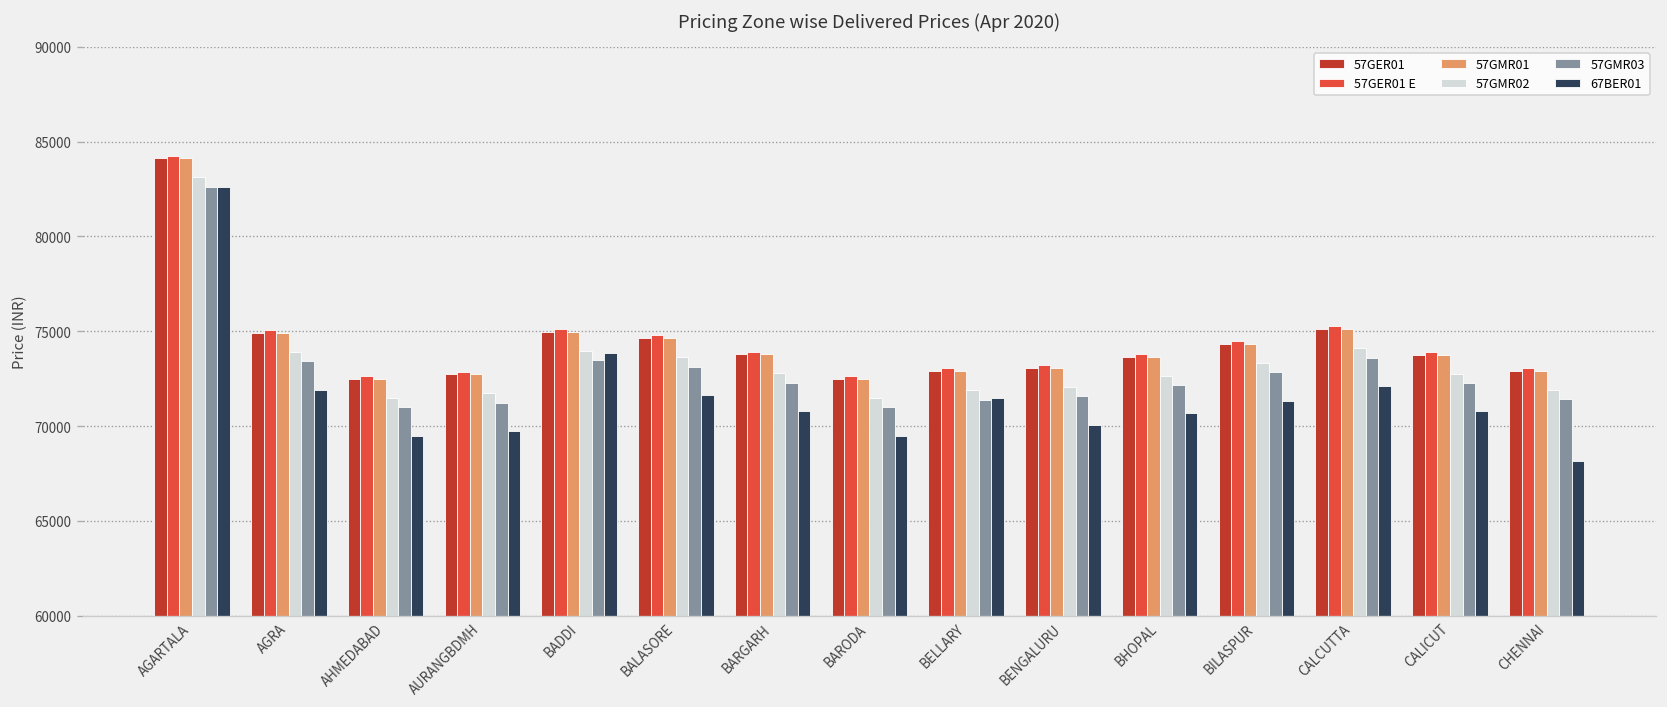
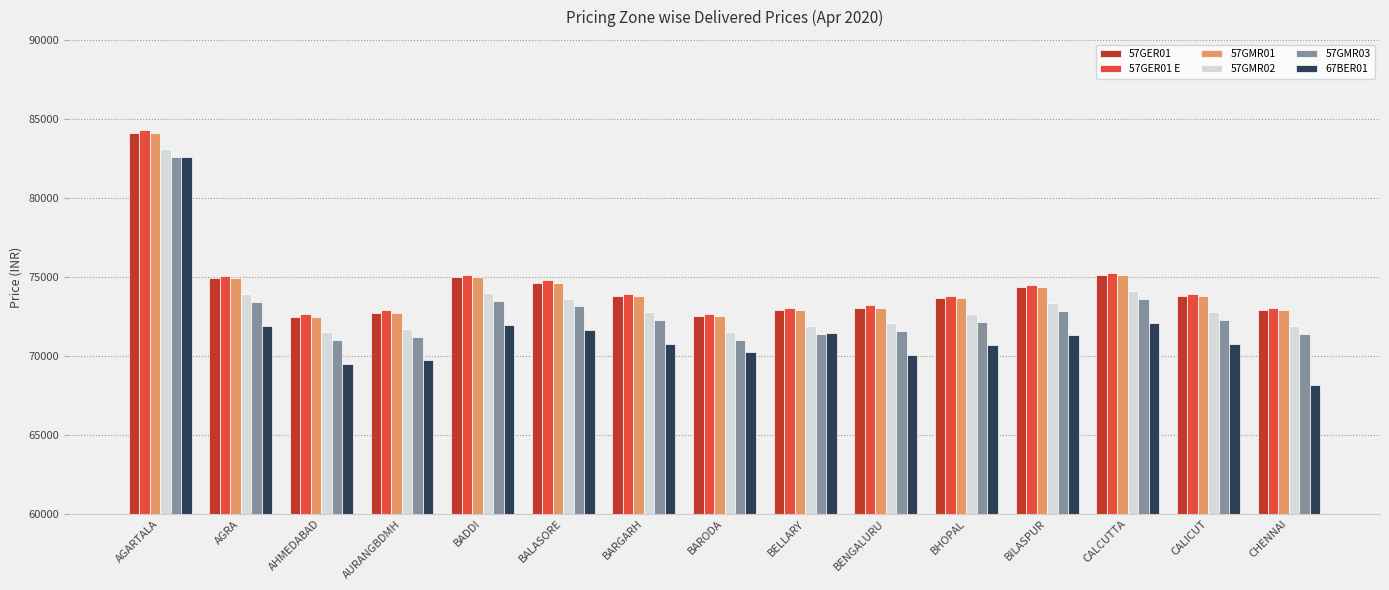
  {
    "57GMR01": {
      "AGARTALA": 84100,
      "AGRA": 74900,
      "AHMEDABAD": 72500,
      "AURANGBDMH": 72700,
      "BADDI": 75000,
      "BALASORE": 74600,
      "BARGARH": 73800,
      "BARODA": 72500,
      "BELLARY": 72900,
      "BENGALURU": 73100,
      "BHOPAL": 73700,
      "BILASPUR": 74300,
      "CALCUTTA": 75100,
      "CALICUT": 73800,
      "CHENNAI": 72900
    },
    "57GMR02": {
      "AGARTALA": 83100,
      "AGRA": 73900,
      "AHMEDABAD": 71500,
      "AURANGBDMH": 71700,
      "BADDI": 74000,
      "BALASORE": 73600,
      "BARGARH": 72800,
      "BARODA": 71500,
      "BELLARY": 71900,
      "BENGALURU": 72100,
      "BHOPAL": 72700,
      "BILASPUR": 73300,
      "CALCUTTA": 74100,
      "CALICUT": 72800,
      "CHENNAI": 71900
    },
    "57GMR03": {
      "AGARTALA": 82600,
      "AGRA": 73400,
      "AHMEDABAD": 71000,
      "AURANGBDMH": 71200,
      "BADDI": 73500,
      "BALASORE": 73100,
      "BARGARH": 72300,
      "BARODA": 71000,
      "BELLARY": 71400,
      "BENGALURU": 71600,
      "BHOPAL": 72200,
      "BILASPUR": 72800,
      "CALCUTTA": 73600,
      "CALICUT": 72300,
      "CHENNAI": 71400
    },
    "67BER01": {
      "AGARTALA": 82600,
      "AGRA": 71900,
      "AHMEDABAD": 69500,
      "AURANGBDMH": 69700,
-     "BADDI": 73900,
+     "BADDI": 72000,
      "BALASORE": 71600,
      "BARGARH": 70800,
-     "BARODA": 69500,
+     "BARODA": 70300,
      "BELLARY": 71500,
      "BENGALURU": 70100,
      "BHOPAL": 70700,
      "BILASPUR": 71300,
      "CALCUTTA": 72100,
      "CALICUT": 70800,
      "CHENNAI": 68100
    }
  }
